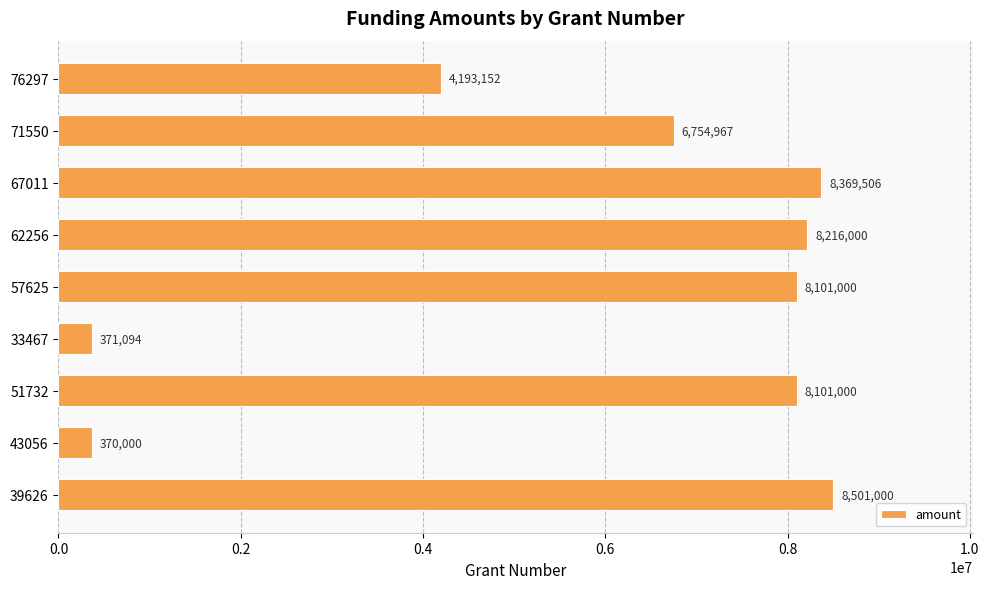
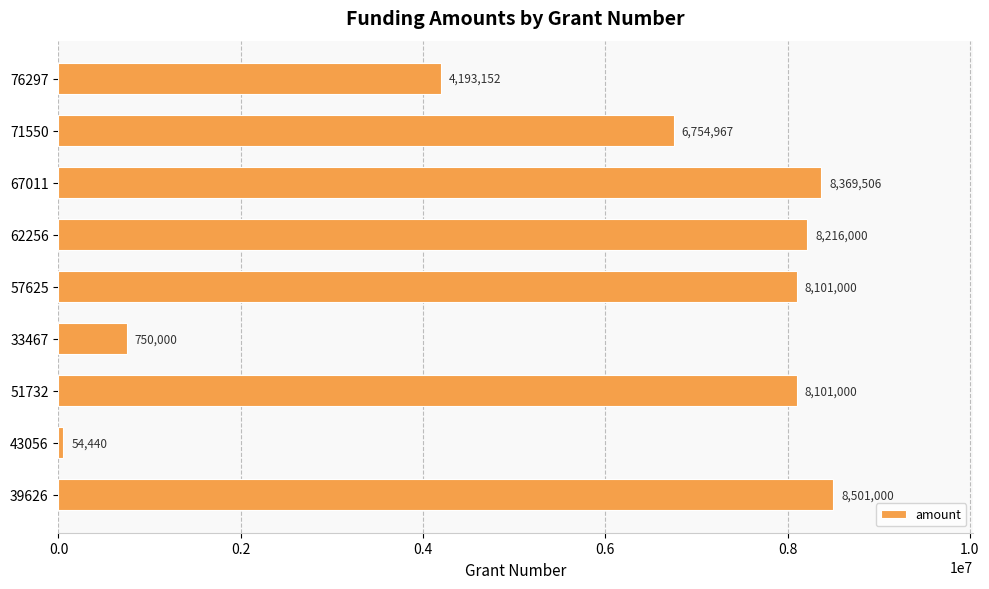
  {
    "76297": "4,193,152",
    "71550": "6,754,967",
    "67011": "8,369,506",
    "62256": "8,216,000",
    "57625": "8,101,000",
-   "33467": "371,094",
+   "33467": "750,000",
    "51732": "8,101,000",
-   "43056": "370,000",
+   "43056": "54,440",
    "39626": "8,501,000"
  }
